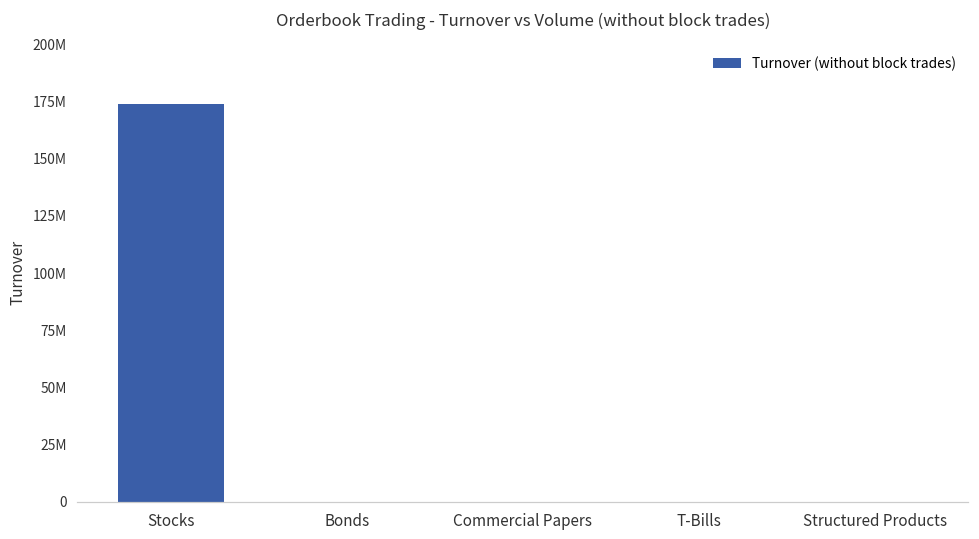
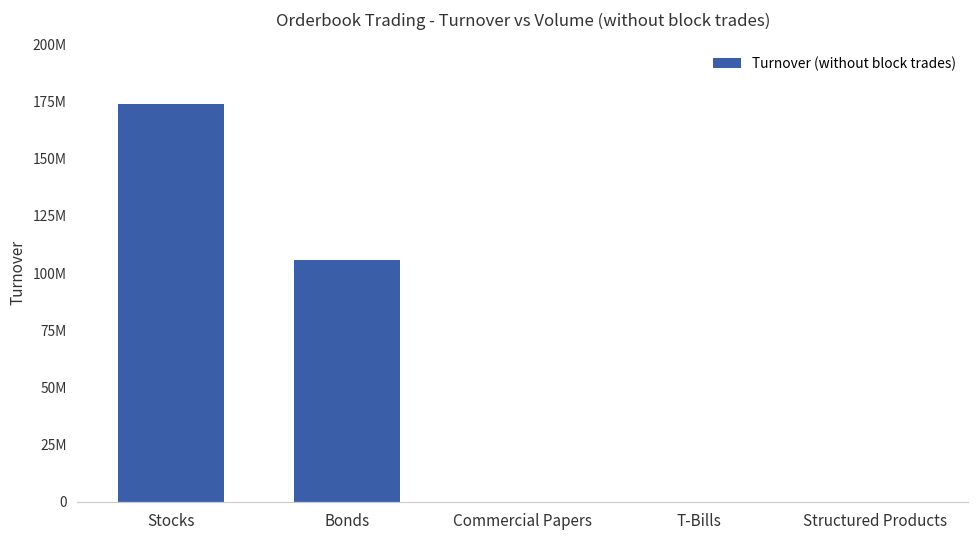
  {
    "Stocks": 174000000,
-   "Bonds": 0,
+   "Bonds": 106000000,
    "Commercial Papers": 0,
    "T-Bills": 0
  }
